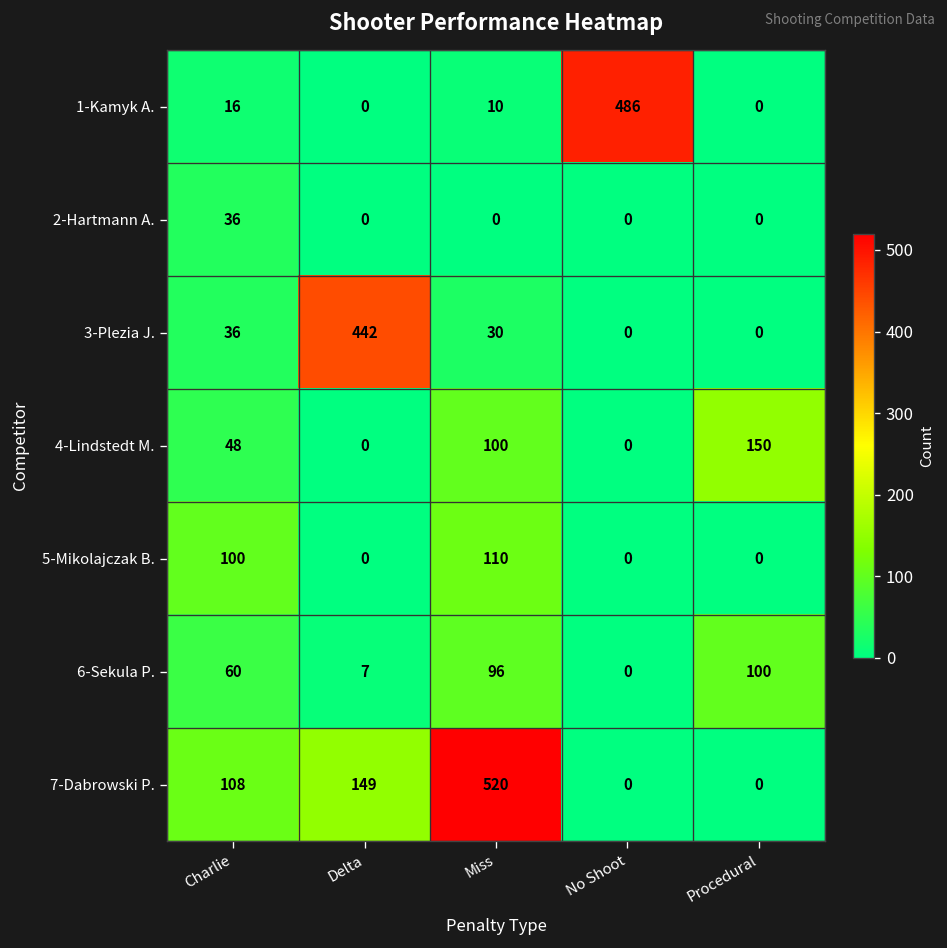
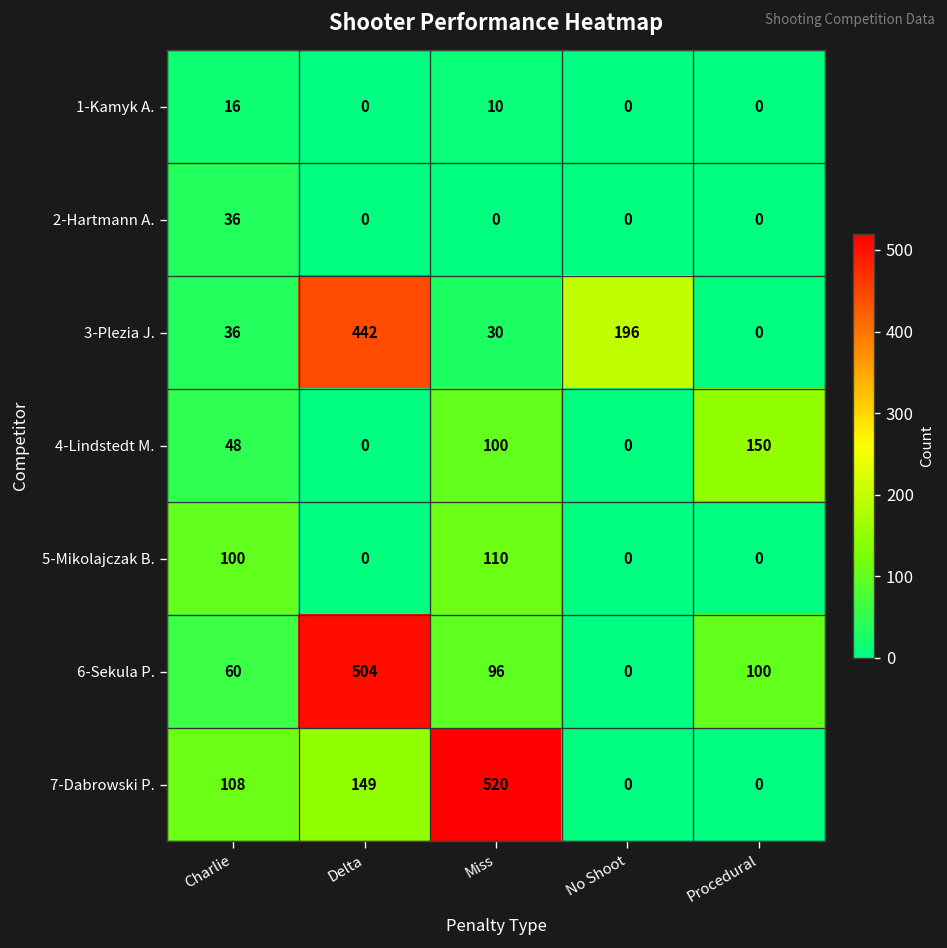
  {
    "1-Kamyk A.": {
      "Charlie": 16,
      "Delta": 0,
      "Miss": 10,
-     "No Shoot": 486,
+     "No Shoot": 0,
      "Procedural": 0
    },
    "2-Hartmann A.": {
      "Charlie": 36,
      "Delta": 0,
      "Miss": 0,
      "No Shoot": 0,
      "Procedural": 0
    },
    "3-Plezia J.": {
      "Charlie": 36,
      "Delta": 442,
      "Miss": 30,
-     "No Shoot": 0,
+     "No Shoot": 196,
      "Procedural": 0
    },
    "4-Lindstedt M.": {
      "Charlie": 48,
      "Delta": 0,
      "Miss": 100,
      "No Shoot": 0,
      "Procedural": 150
    },
    "5-Mikolajczak B.": {
      "Charlie": 100,
      "Delta": 0,
      "Miss": 110,
      "No Shoot": 0,
      "Procedural": 0
    },
    "6-Sekula P.": {
      "Charlie": 60,
-     "Delta": 7,
+     "Delta": 504,
      "Miss": 96,
      "No Shoot": 0,
      "Procedural": 100
    },
    "7-Dabrowski P.": {
      "Charlie": 108,
      "Delta": 149,
      "Miss": 520,
      "No Shoot": 0,
      "Procedural": 0
    }
  }
